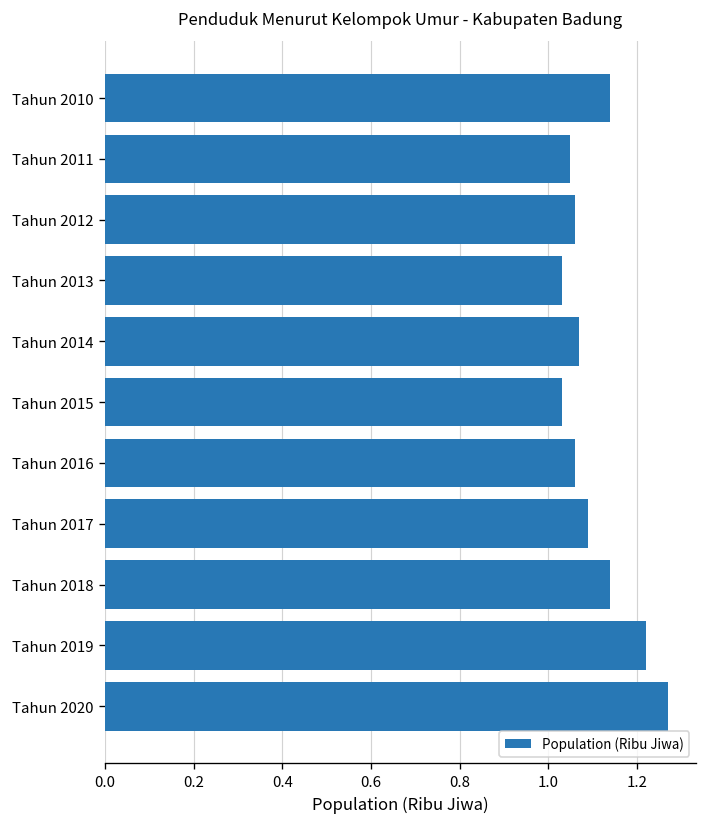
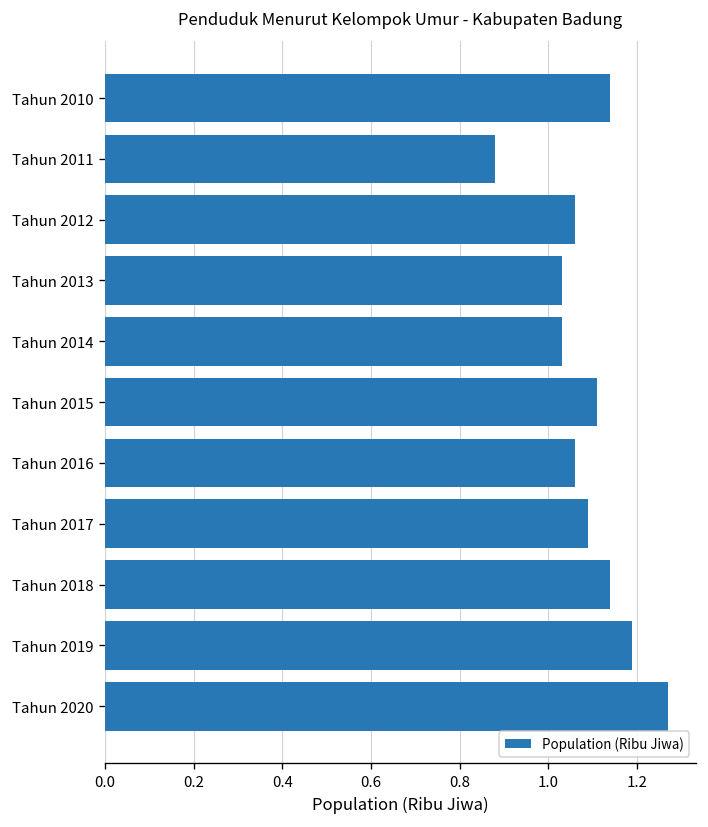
  {
    "Tahun 2010": 1.14,
-   "Tahun 2011": 1.05,
+   "Tahun 2011": 0.88,
    "Tahun 2012": 1.06,
    "Tahun 2013": 1.03,
-   "Tahun 2014": 1.07,
-   "Tahun 2015": 1.03,
+   "Tahun 2014": 1.03,
+   "Tahun 2015": 1.11,
    "Tahun 2016": 1.06,
    "Tahun 2017": 1.09,
    "Tahun 2018": 1.14,
-   "Tahun 2019": 1.22,
+   "Tahun 2019": 1.19,
    "Tahun 2020": 1.27
  }
